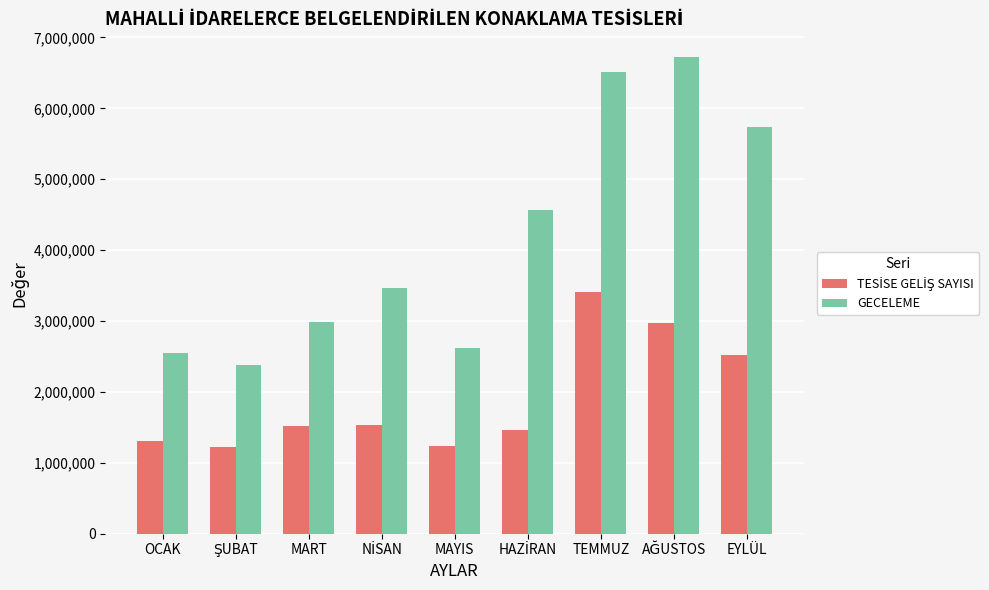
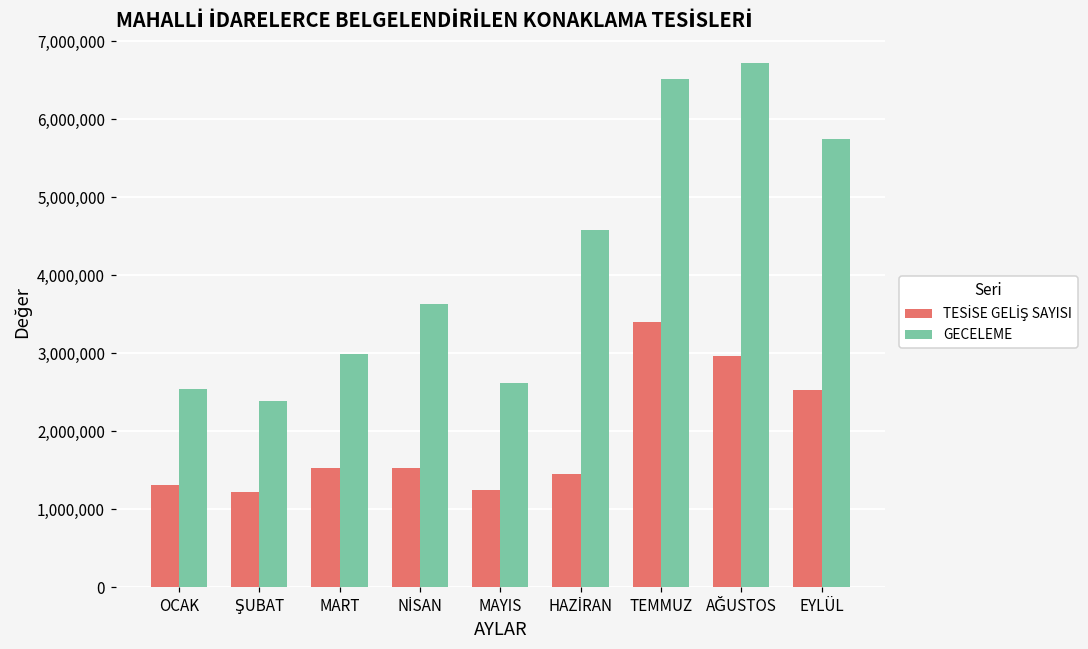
  {
    "TESİSE GELİŞ SAYISI": {
      "OCAK": "1,300,000",
      "ŞUBAT": "1,200,000",
      "MART": "1,500,000",
      "NİSAN": "1,500,000",
      "MAYIS": "1,200,000",
      "HAZİRAN": "1,500,000",
      "TEMMUZ": "3,400,000",
      "AĞUSTOS": "3,000,000",
      "EYLÜL": "2,500,000"
    },
    "GECELEME": {
      "OCAK": "2,500,000",
      "ŞUBAT": "2,400,000",
      "MART": "3,000,000",
-     "NİSAN": "3,500,000",
+     "NİSAN": "3,600,000",
      "MAYIS": "2,600,000",
      "HAZİRAN": "4,600,000",
      "TEMMUZ": "6,500,000",
      "AĞUSTOS": "6,700,000",
      "EYLÜL": "5,700,000"
    }
  }
